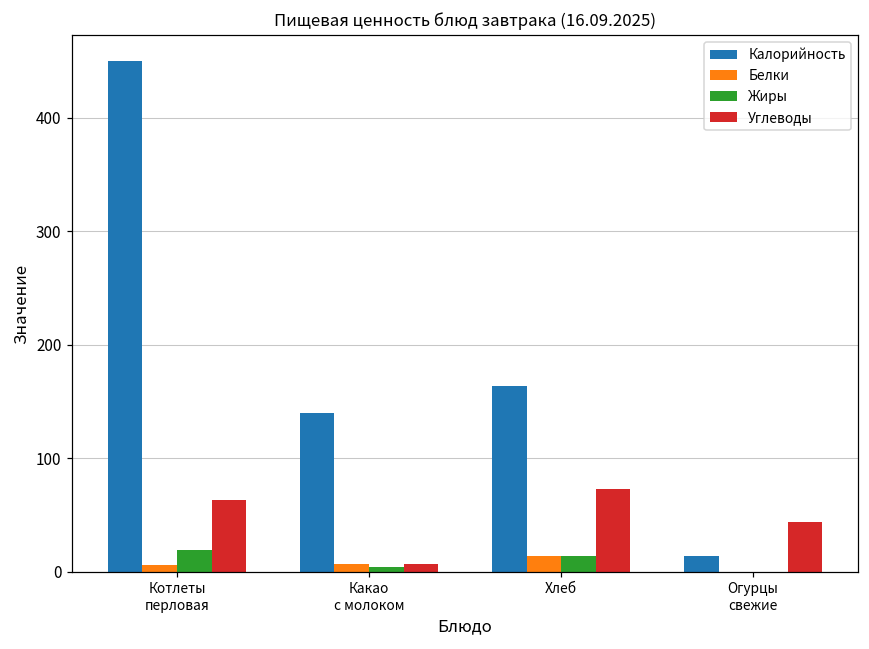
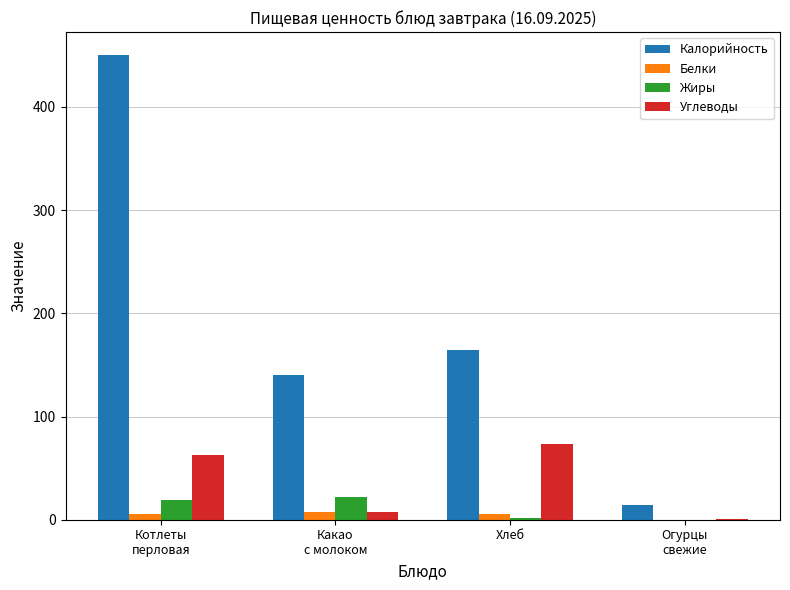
  {
    "Калорийность": {
      "Котлеты перловая": 450,
      "Какао с молоком": 140,
      "Хлеб": 164,
      "Огурцы свежие": 14
    },
    "Белки": {
      "Котлеты перловая": 6,
      "Какао с молоком": 7,
-     "Хлеб": 14,
+     "Хлеб": 6,
      "Огурцы свежие": 0
    },
    "Жиры": {
      "Котлеты перловая": 19,
-     "Какао с молоком": 4,
-     "Хлеб": 14,
+     "Какао с молоком": 22,
+     "Хлеб": 2,
      "Огурцы свежие": 0
    },
    "Углеводы": {
      "Котлеты перловая": 63,
      "Какао с молоком": 7,
      "Хлеб": 73,
-     "Огурцы свежие": 44
+     "Огурцы свежие": 1
    }
  }
